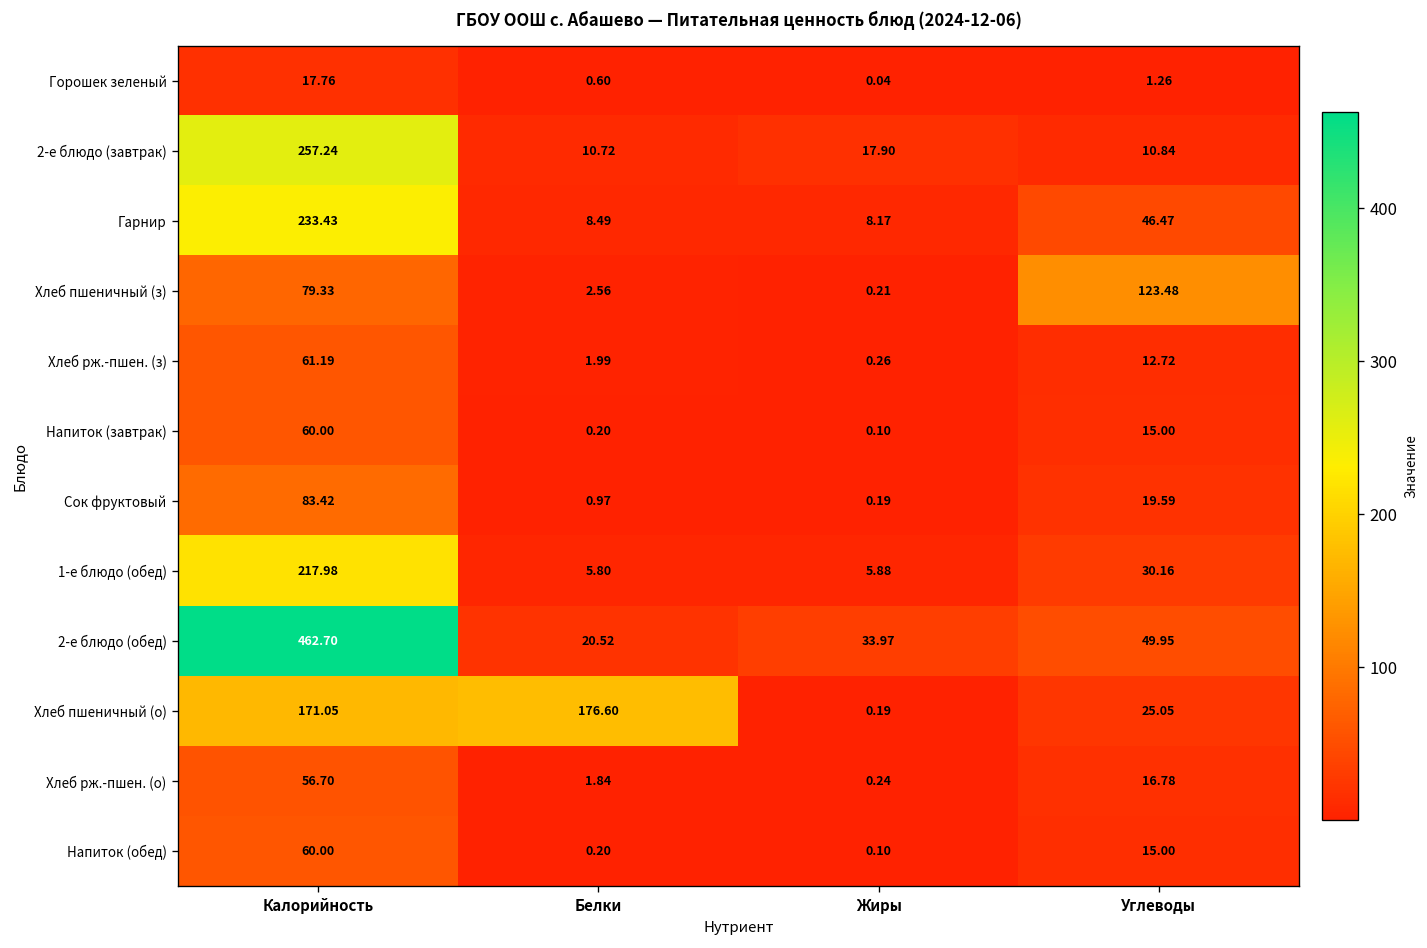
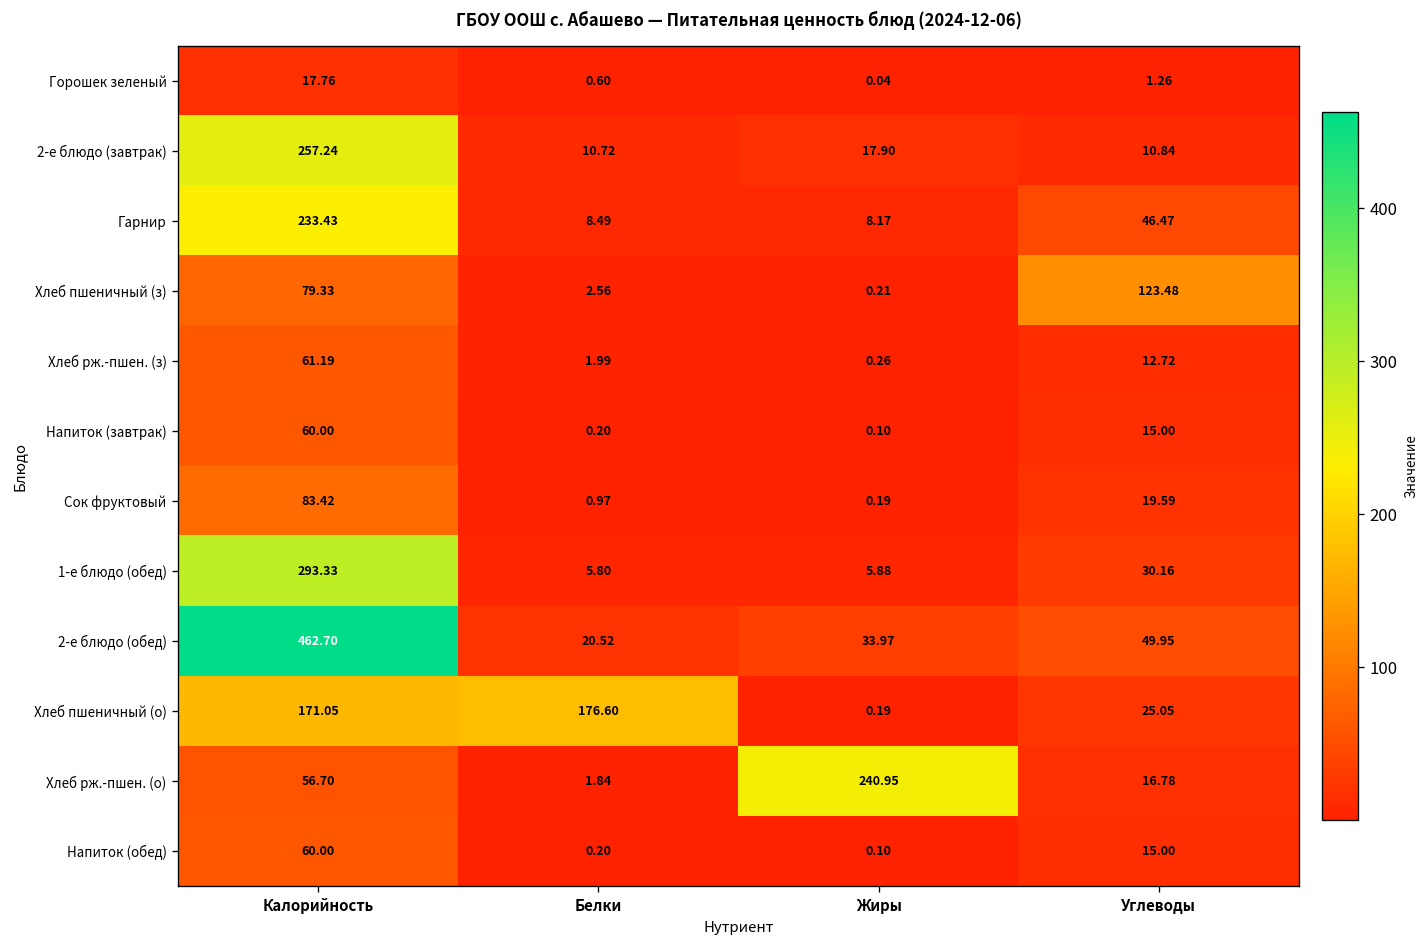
  {
    "Горошек зеленый": {
      "Калорийность": 17.76,
      "Белки": 0.60,
      "Жиры": 0.04,
      "Углеводы": 1.26
    },
    "2-е блюдо (завтрак)": {
      "Калорийность": 257.24,
      "Белки": 10.72,
      "Жиры": 17.90,
      "Углеводы": 10.84
    },
    "Гарнир": {
      "Калорийность": 233.43,
      "Белки": 8.49,
      "Жиры": 8.17,
      "Углеводы": 46.47
    },
    "Хлеб пшеничный (з)": {
      "Калорийность": 79.33,
      "Белки": 2.56,
      "Жиры": 0.21,
      "Углеводы": 123.48
    },
    "Хлеб рж.-пшен. (з)": {
      "Калорийность": 61.19,
      "Белки": 1.99,
      "Жиры": 0.26,
      "Углеводы": 12.72
    },
    "Напиток (завтрак)": {
      "Калорийность": 60.00,
      "Белки": 0.20,
      "Жиры": 0.10,
      "Углеводы": 15.00
    },
    "Сок фруктовый": {
      "Калорийность": 83.42,
      "Белки": 0.97,
      "Жиры": 0.19,
      "Углеводы": 19.59
    },
    "1-е блюдо (обед)": {
-     "Калорийность": 217.98,
+     "Калорийность": 293.33,
      "Белки": 5.80,
      "Жиры": 5.88,
      "Углеводы": 30.16
    },
    "2-е блюдо (обед)": {
      "Калорийность": 462.70,
      "Белки": 20.52,
      "Жиры": 33.97,
      "Углеводы": 49.95
    },
    "Хлеб пшеничный (о)": {
      "Калорийность": 171.05,
      "Белки": 176.60,
      "Жиры": 0.19,
      "Углеводы": 25.05
    },
    "Хлеб рж.-пшен. (о)": {
      "Калорийность": 56.70,
      "Белки": 1.84,
-     "Жиры": 0.24,
+     "Жиры": 240.95,
      "Углеводы": 16.78
    },
    "Напиток (обед)": {
      "Калорийность": 60.00,
      "Белки": 0.20,
      "Жиры": 0.10,
      "Углеводы": 15.00
    }
  }
